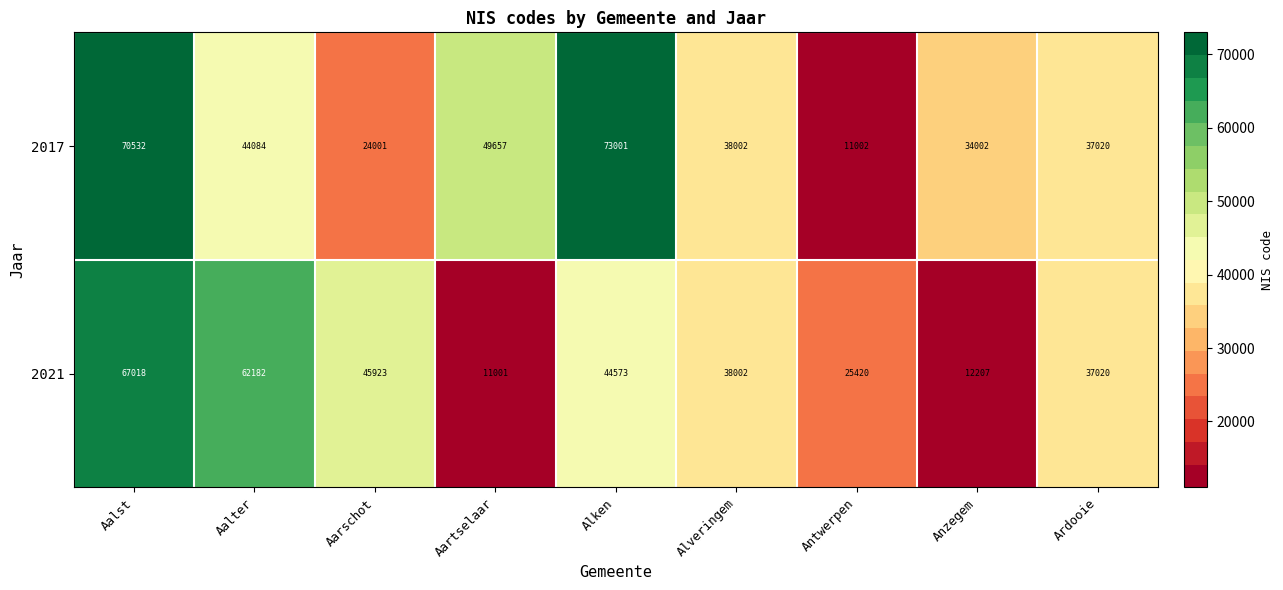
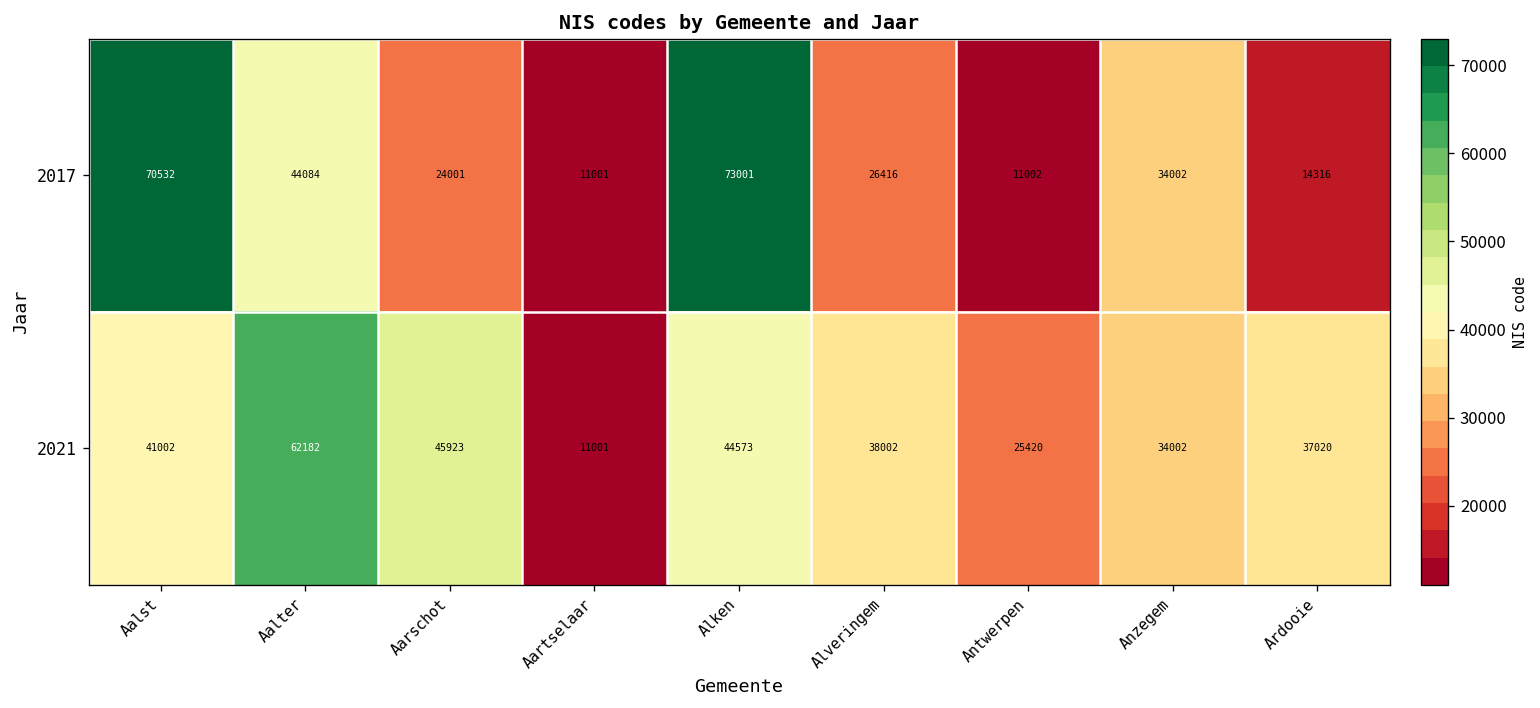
  {
    "2017": {
      "Aalst": 70532,
      "Aalter": 44084,
      "Aarschot": 24001,
-     "Aartselaar": 49657,
+     "Aartselaar": 11001,
      "Alken": 73001,
-     "Alveringem": 38002,
+     "Alveringem": 26416,
      "Antwerpen": 11002,
      "Anzegem": 34002,
-     "Ardooie": 37020
+     "Ardooie": 14316
    },
    "2021": {
-     "Aalst": 67018,
+     "Aalst": 41002,
      "Aalter": 62182,
      "Aarschot": 45923,
      "Aartselaar": 11001,
      "Alken": 44573,
      "Alveringem": 38002,
      "Antwerpen": 25420,
-     "Anzegem": 12207,
+     "Anzegem": 34002,
      "Ardooie": 37020
    }
  }
